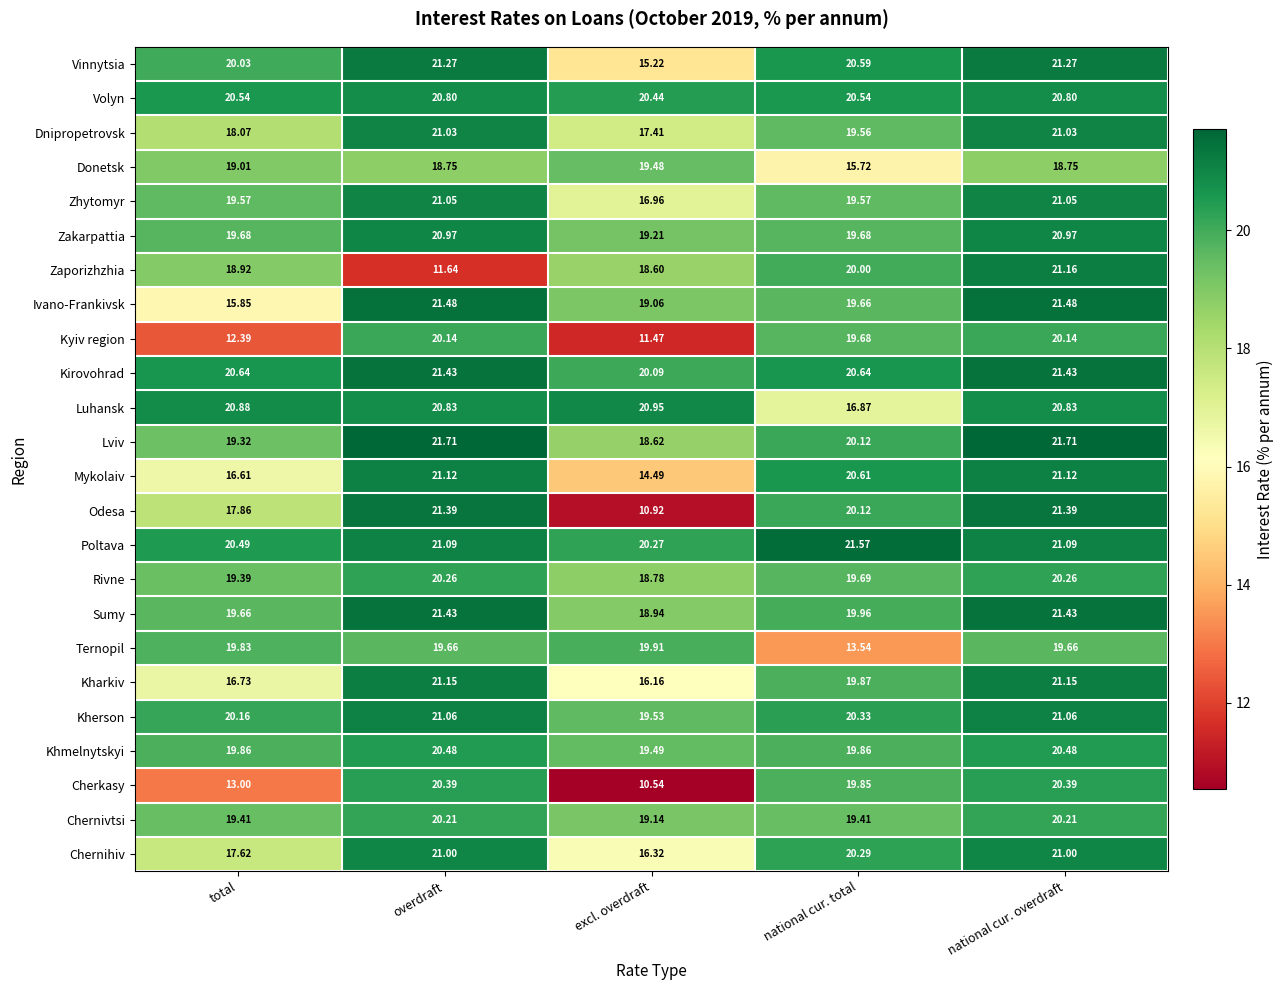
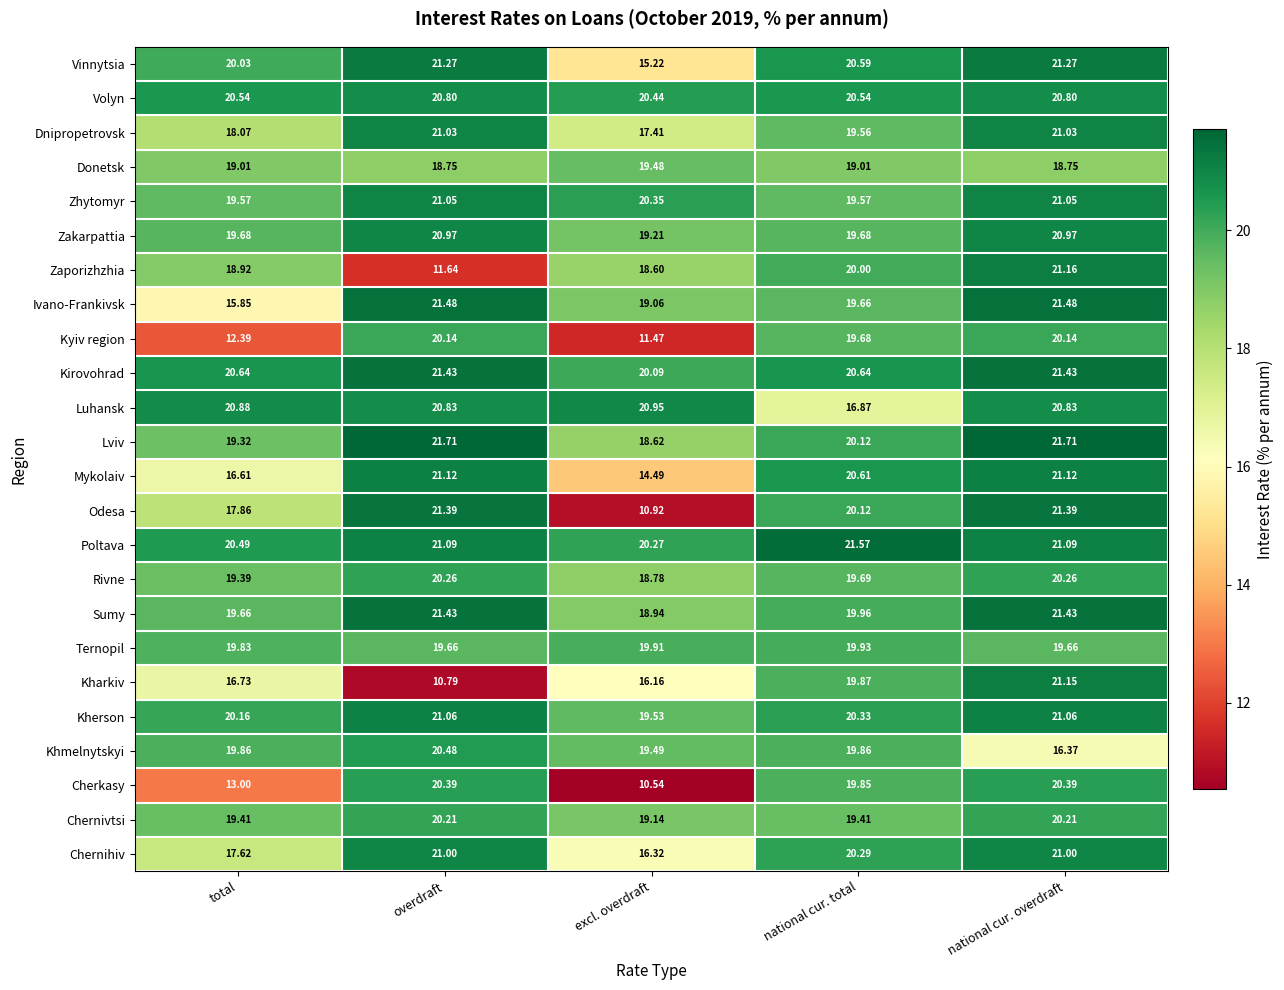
  {
    "Vinnytsia": {
      "total": 20.03,
      "overdraft": 21.27,
      "excl. overdraft": 15.22,
      "national cur. total": 20.59,
      "national cur. overdraft": 21.27
    },
    "Volyn": {
      "total": 20.54,
      "overdraft": 20.80,
      "excl. overdraft": 20.44,
      "national cur. total": 20.54,
      "national cur. overdraft": 20.80
    },
    "Dnipropetrovsk": {
      "total": 18.07,
      "overdraft": 21.03,
      "excl. overdraft": 17.41,
      "national cur. total": 19.56,
      "national cur. overdraft": 21.03
    },
    "Donetsk": {
      "total": 19.01,
      "overdraft": 18.75,
      "excl. overdraft": 19.48,
-     "national cur. total": 15.72,
+     "national cur. total": 19.01,
      "national cur. overdraft": 18.75
    },
    "Zhytomyr": {
      "total": 19.57,
      "overdraft": 21.05,
-     "excl. overdraft": 16.96,
+     "excl. overdraft": 20.35,
      "national cur. total": 19.57,
      "national cur. overdraft": 21.05
    },
    "Zakarpattia": {
      "total": 19.68,
      "overdraft": 20.97,
      "excl. overdraft": 19.21,
      "national cur. total": 19.68,
      "national cur. overdraft": 20.97
    },
    "Zaporizhzhia": {
      "total": 18.92,
      "overdraft": 11.64,
      "excl. overdraft": 18.60,
      "national cur. total": 20.00,
      "national cur. overdraft": 21.16
    },
    "Ivano-Frankivsk": {
      "total": 15.85,
      "overdraft": 21.48,
      "excl. overdraft": 19.06,
      "national cur. total": 19.66,
      "national cur. overdraft": 21.48
    },
    "Kyiv region": {
      "total": 12.39,
      "overdraft": 20.14,
      "excl. overdraft": 11.47,
      "national cur. total": 19.68,
      "national cur. overdraft": 20.14
    },
    "Kirovohrad": {
      "total": 20.64,
      "overdraft": 21.43,
      "excl. overdraft": 20.09,
      "national cur. total": 20.64,
      "national cur. overdraft": 21.43
    },
    "Luhansk": {
      "total": 20.88,
      "overdraft": 20.83,
      "excl. overdraft": 20.95,
      "national cur. total": 16.87,
      "national cur. overdraft": 20.83
    },
    "Lviv": {
      "total": 19.32,
      "overdraft": 21.71,
      "excl. overdraft": 18.62,
      "national cur. total": 20.12,
      "national cur. overdraft": 21.71
    },
    "Mykolaiv": {
      "total": 16.61,
      "overdraft": 21.12,
      "excl. overdraft": 14.49,
      "national cur. total": 20.61,
      "national cur. overdraft": 21.12
    },
    "Odesa": {
      "total": 17.86,
      "overdraft": 21.39,
      "excl. overdraft": 10.92,
      "national cur. total": 20.12,
      "national cur. overdraft": 21.39
    },
    "Poltava": {
      "total": 20.49,
      "overdraft": 21.09,
      "excl. overdraft": 20.27,
      "national cur. total": 21.57,
      "national cur. overdraft": 21.09
    },
    "Rivne": {
      "total": 19.39,
      "overdraft": 20.26,
      "excl. overdraft": 18.78,
      "national cur. total": 19.69,
      "national cur. overdraft": 20.26
    },
    "Sumy": {
      "total": 19.66,
      "overdraft": 21.43,
      "excl. overdraft": 18.94,
      "national cur. total": 19.96,
      "national cur. overdraft": 21.43
    },
    "Ternopil": {
      "total": 19.83,
      "overdraft": 19.66,
      "excl. overdraft": 19.91,
-     "national cur. total": 13.54,
+     "national cur. total": 19.93,
      "national cur. overdraft": 19.66
    },
    "Kharkiv": {
      "total": 16.73,
-     "overdraft": 21.15,
+     "overdraft": 10.79,
      "excl. overdraft": 16.16,
      "national cur. total": 19.87,
      "national cur. overdraft": 21.15
    },
    "Kherson": {
      "total": 20.16,
      "overdraft": 21.06,
      "excl. overdraft": 19.53,
      "national cur. total": 20.33,
      "national cur. overdraft": 21.06
    },
    "Khmelnytskyi": {
      "total": 19.86,
      "overdraft": 20.48,
      "excl. overdraft": 19.49,
      "national cur. total": 19.86,
-     "national cur. overdraft": 20.48
+     "national cur. overdraft": 16.37
    },
    "Cherkasy": {
      "total": 13.00,
      "overdraft": 20.39,
      "excl. overdraft": 10.54,
      "national cur. total": 19.85,
      "national cur. overdraft": 20.39
    },
    "Chernivtsi": {
      "total": 19.41,
      "overdraft": 20.21,
      "excl. overdraft": 19.14,
      "national cur. total": 19.41,
      "national cur. overdraft": 20.21
    },
    "Chernihiv": {
      "total": 17.62,
      "overdraft": 21.00,
      "excl. overdraft": 16.32,
      "national cur. total": 20.29,
      "national cur. overdraft": 21.00
    }
  }
